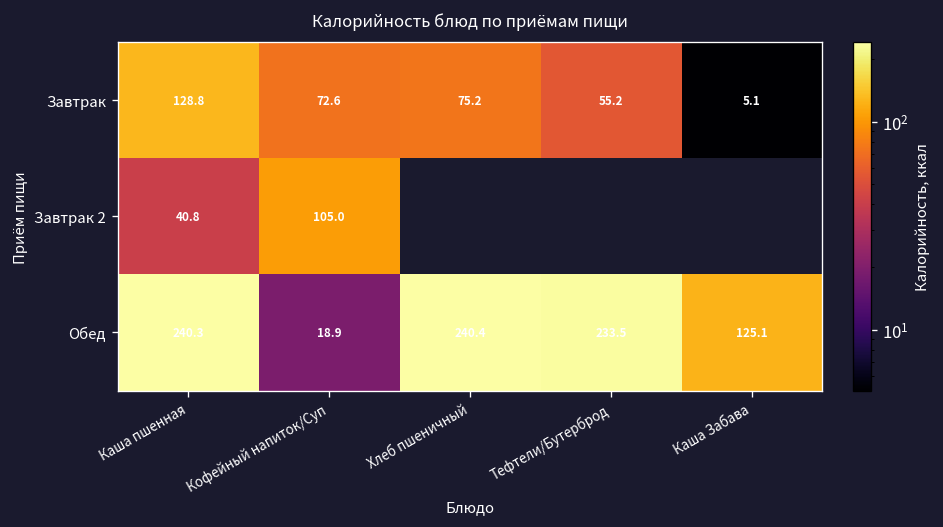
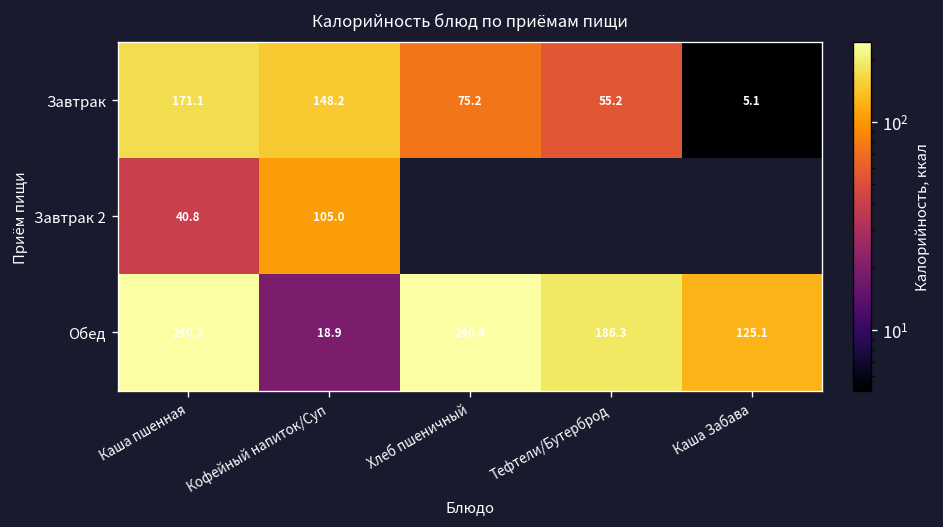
  {
    "Завтрак": {
-     "Каша пшенная": 128.8,
-     "Кофейный напиток/Суп": 72.6,
+     "Каша пшенная": 171.1,
+     "Кофейный напиток/Суп": 148.2,
      "Хлеб пшеничный": 75.2,
      "Тефтели/Бутерброд": 55.2,
      "Каша Забава": 5.1
    },
    "Завтрак 2": {
      "Каша пшенная": 40.8,
      "Кофейный напиток/Суп": 105.0
    },
    "Обед": {
      "Каша пшенная": 240.3,
      "Кофейный напиток/Суп": 18.9,
      "Хлеб пшеничный": 240.4,
-     "Тефтели/Бутерброд": 233.5,
+     "Тефтели/Бутерброд": 186.3,
      "Каша Забава": 125.1
    }
  }
